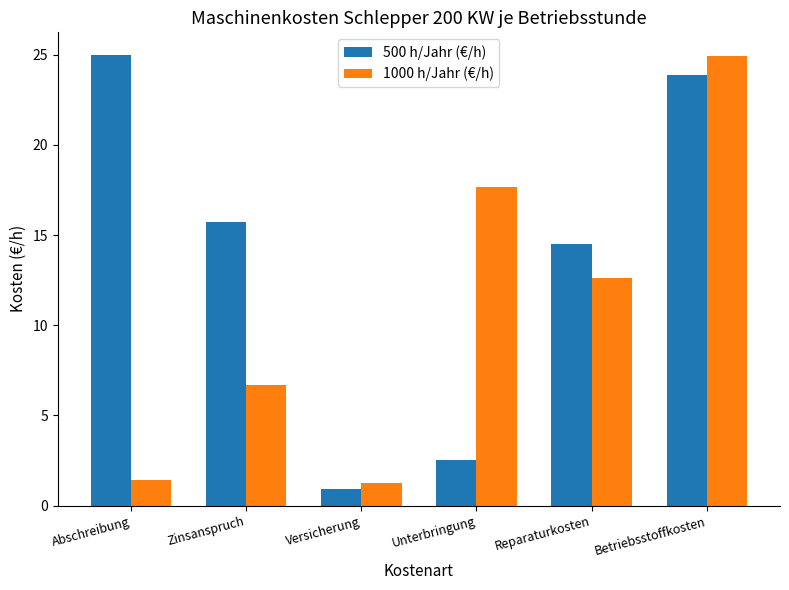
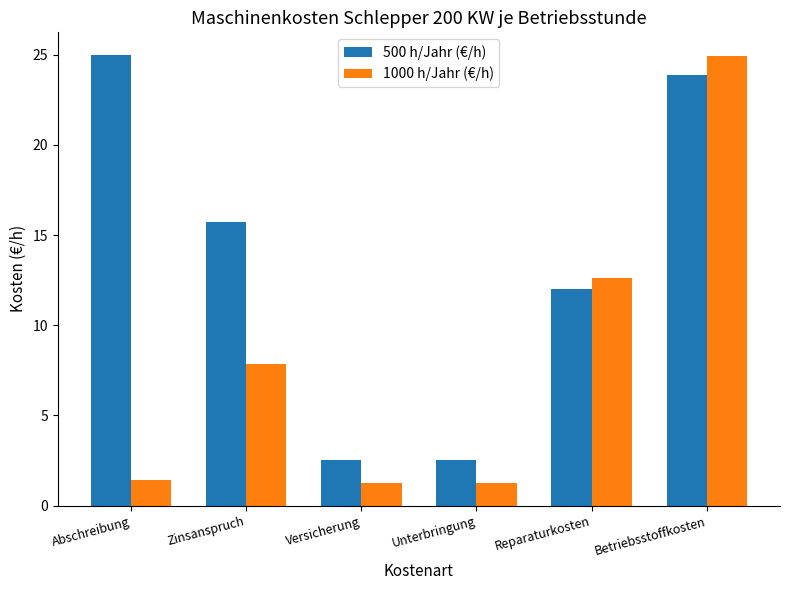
  {
    "500 h/Jahr (€/h)": {
      "Abschreibung": 25.0,
      "Zinsanspruch": 15.8,
-     "Versicherung": 0.9,
+     "Versicherung": 2.5,
      "Unterbringung": 2.5,
-     "Reparaturkosten": 14.5,
+     "Reparaturkosten": 12.0,
      "Betriebsstoffkosten": 23.9
    },
    "1000 h/Jahr (€/h)": {
      "Abschreibung": 1.4,
-     "Zinsanspruch": 6.7,
+     "Zinsanspruch": 7.9,
      "Versicherung": 1.3,
-     "Unterbringung": 17.7,
+     "Unterbringung": 1.3,
      "Reparaturkosten": 12.6,
      "Betriebsstoffkosten": 24.9
    }
  }
